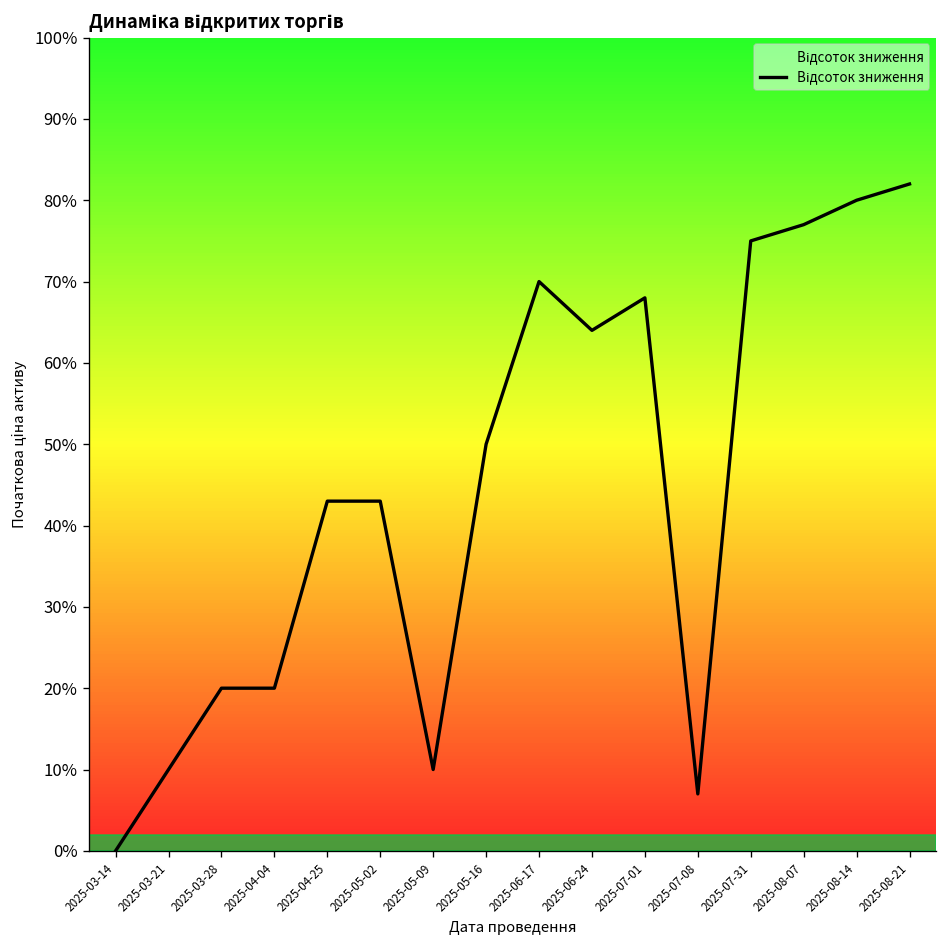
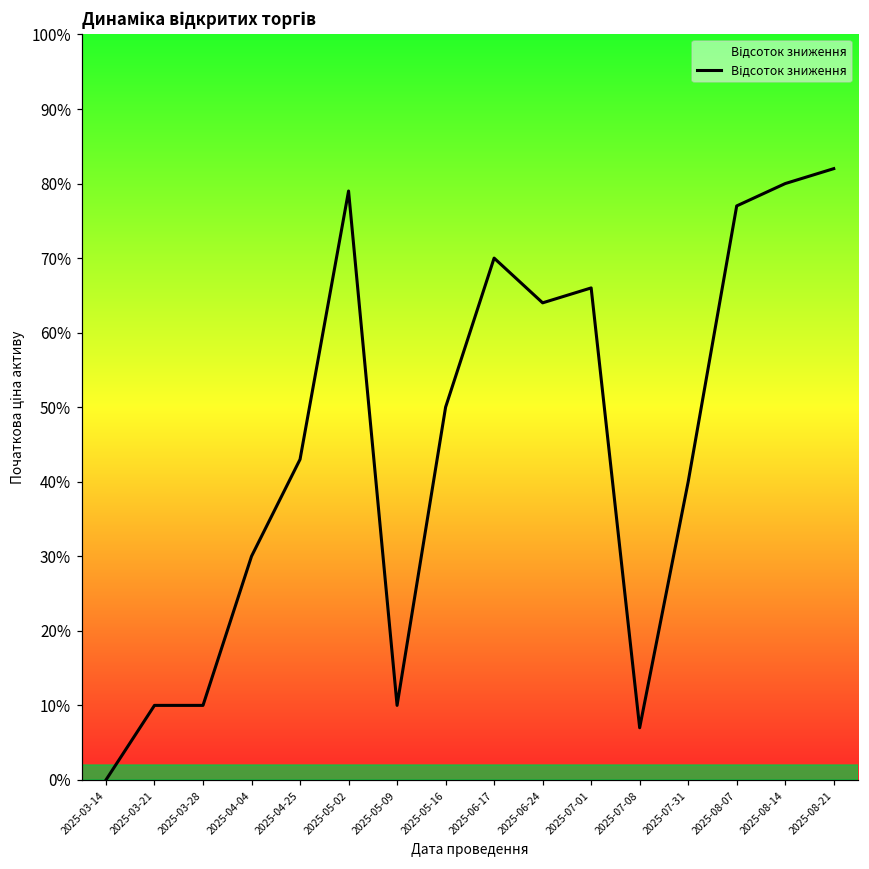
  {
    "2025-03-21": "10%",
-   "2025-03-28": "20%",
-   "2025-04-04": "20%",
+   "2025-03-28": "10%",
+   "2025-04-04": "30%",
    "2025-04-25": "43%",
-   "2025-05-02": "43%",
+   "2025-05-02": "79%",
    "2025-05-09": "10%",
    "2025-05-16": "50%",
    "2025-06-17": "70%",
    "2025-06-24": "64%",
-   "2025-07-01": "68%",
+   "2025-07-01": "66%",
    "2025-07-08": "7%",
-   "2025-07-31": "75%",
+   "2025-07-31": "40%",
    "2025-08-07": "77%",
    "2025-08-14": "80%",
    "2025-08-21": "82%"
  }
